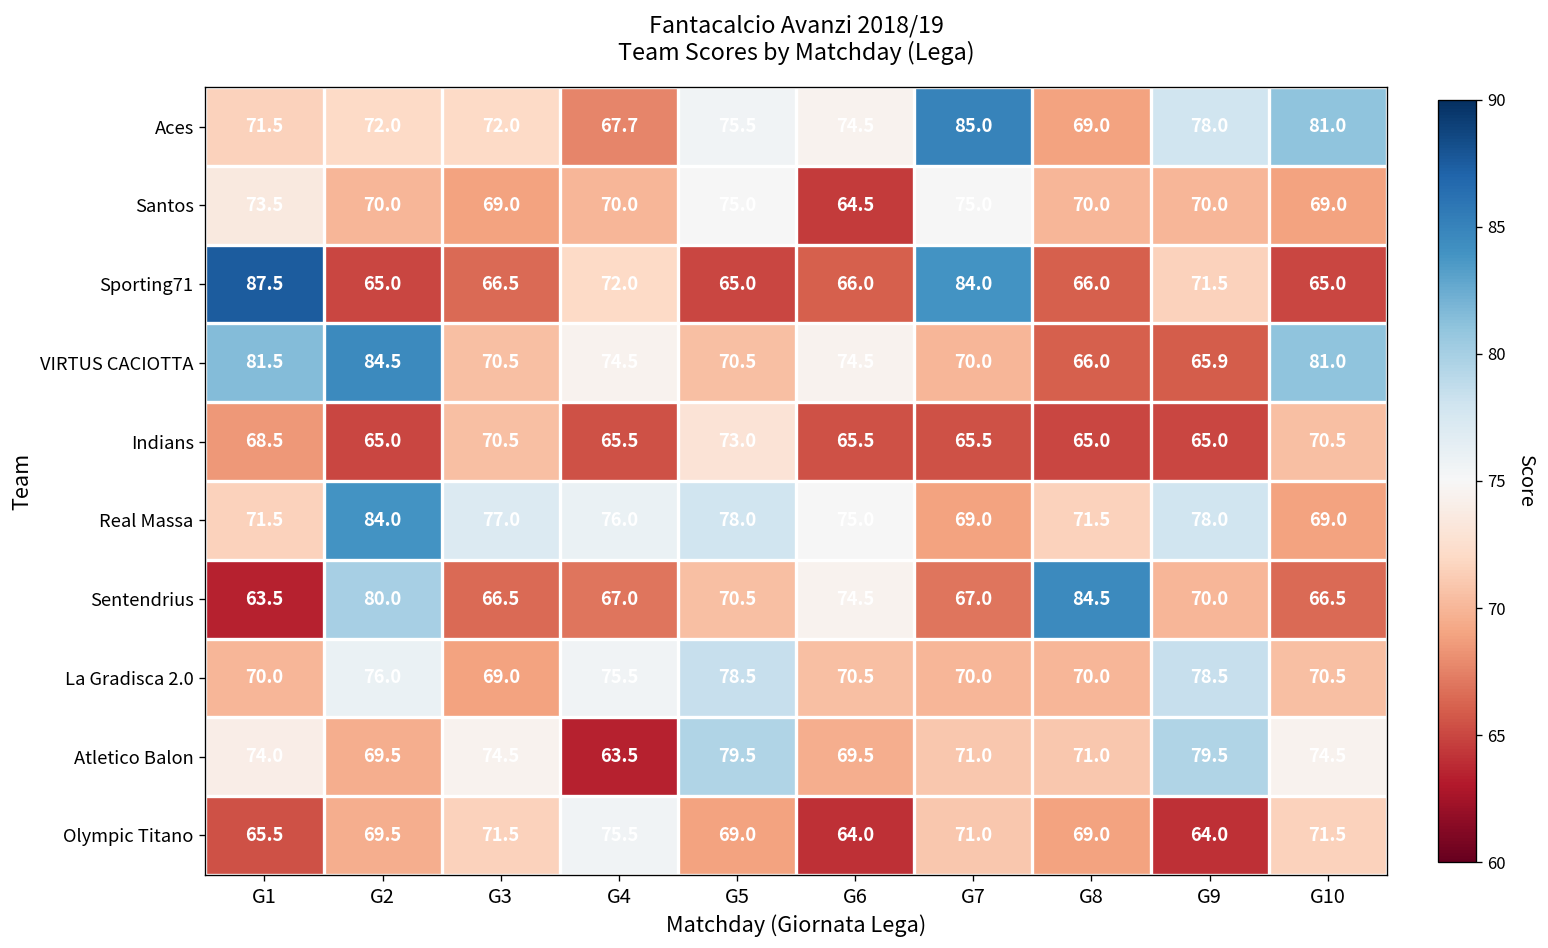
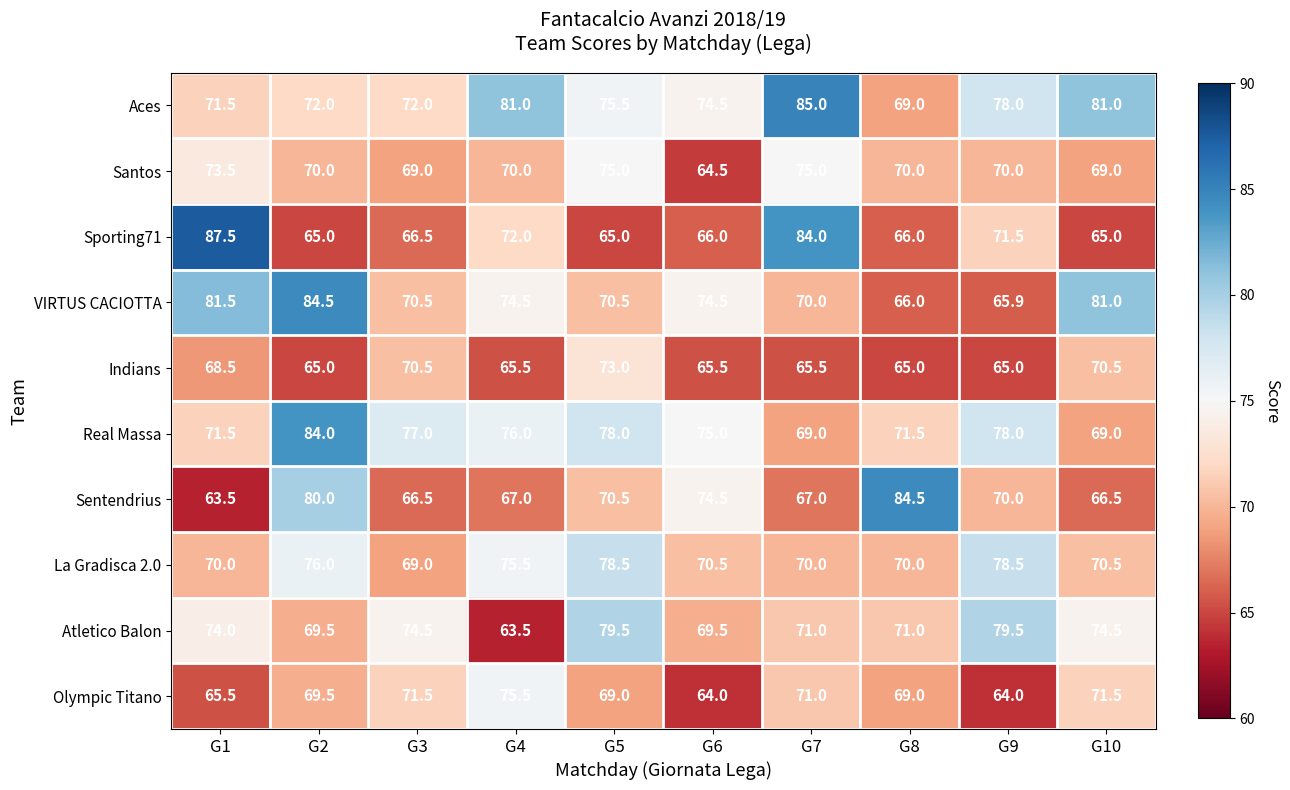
  {
    "Aces": {
      "G1": 71.5,
      "G2": 72.0,
      "G3": 72.0,
-     "G4": 67.7,
+     "G4": 81.0,
      "G7": 85.0,
      "G8": 69.0,
      "G10": 81.0
    },
    "Santos": {
      "G2": 70.0,
      "G3": 69.0,
      "G4": 70.0,
      "G6": 64.5,
      "G8": 70.0,
      "G9": 70.0,
      "G10": 69.0
    },
    "Sporting71": {
      "G1": 87.5,
      "G2": 65.0,
      "G3": 66.5,
      "G4": 72.0,
      "G5": 65.0,
      "G6": 66.0,
      "G7": 84.0,
      "G8": 66.0,
      "G9": 71.5,
      "G10": 65.0
    },
    "VIRTUS CACIOTTA": {
      "G1": 81.5,
      "G2": 84.5,
      "G3": 70.5,
      "G5": 70.5,
      "G7": 70.0,
      "G8": 66.0,
      "G9": 65.9,
      "G10": 81.0
    },
    "Indians": {
      "G1": 68.5,
      "G2": 65.0,
      "G3": 70.5,
      "G4": 65.5,
      "G6": 65.5,
      "G7": 65.5,
      "G8": 65.0,
      "G9": 65.0,
      "G10": 70.5
    },
    "Real Massa": {
      "G1": 71.5,
      "G2": 84.0,
      "G7": 69.0,
      "G8": 71.5,
      "G10": 69.0
    },
    "Sentendrius": {
      "G1": 63.5,
      "G2": 80.0,
      "G3": 66.5,
      "G4": 67.0,
      "G5": 70.5,
      "G7": 67.0,
      "G8": 84.5,
      "G9": 70.0,
      "G10": 66.5
    },
    "La Gradisca 2.0": {
      "G1": 70.0,
      "G3": 69.0,
      "G5": 78.5,
      "G6": 70.5,
      "G7": 70.0,
      "G8": 70.0,
      "G9": 78.5,
      "G10": 70.5
    },
    "Atletico Balon": {
      "G2": 69.5,
      "G4": 63.5,
      "G5": 79.5,
      "G6": 69.5,
      "G7": 71.0,
      "G8": 71.0,
      "G9": 79.5
    },
    "Olympic Titano": {
      "G1": 65.5,
      "G2": 69.5,
      "G3": 71.5,
      "G5": 69.0,
      "G6": 64.0,
      "G7": 71.0,
      "G8": 69.0,
      "G9": 64.0,
      "G10": 71.5
    }
  }
